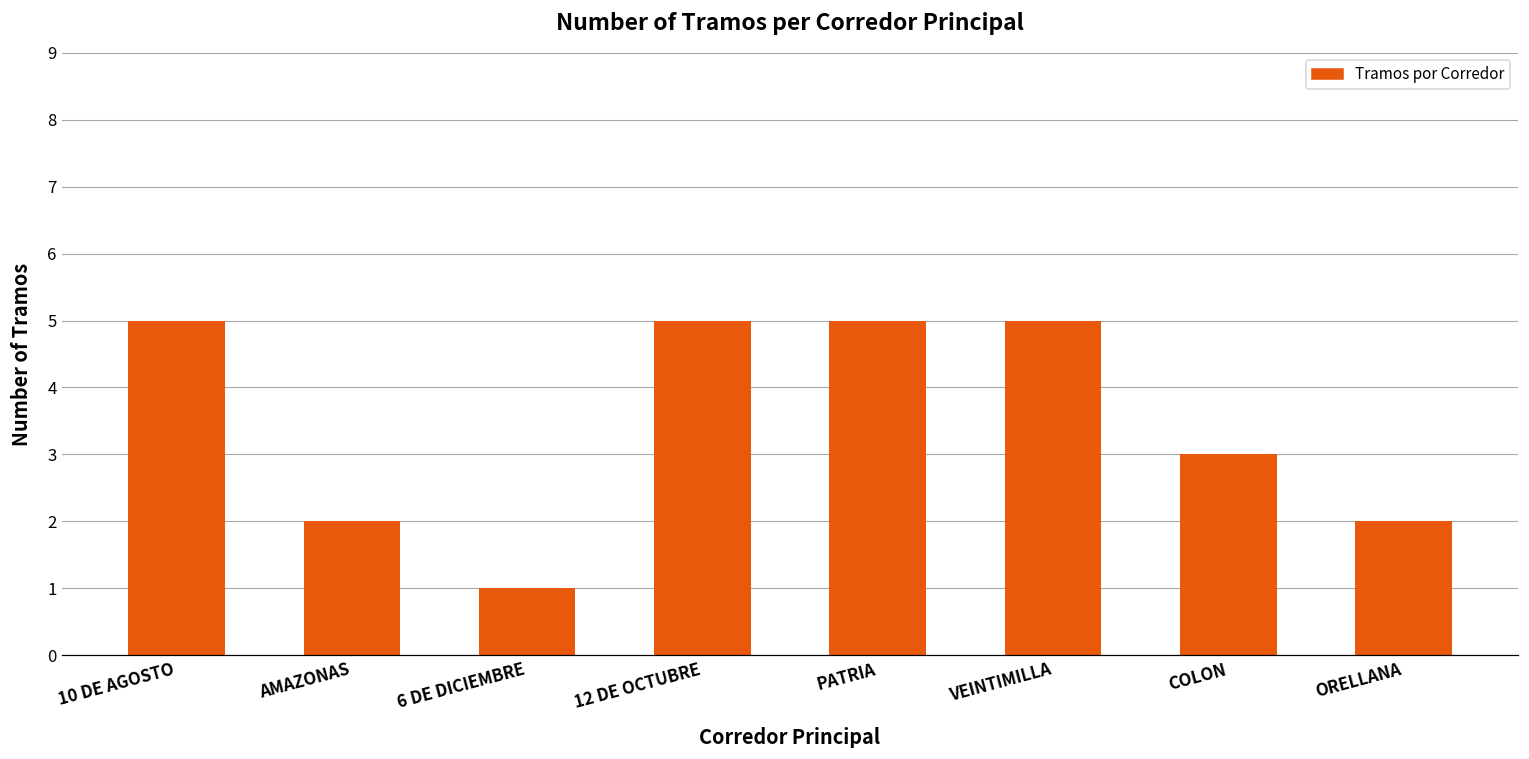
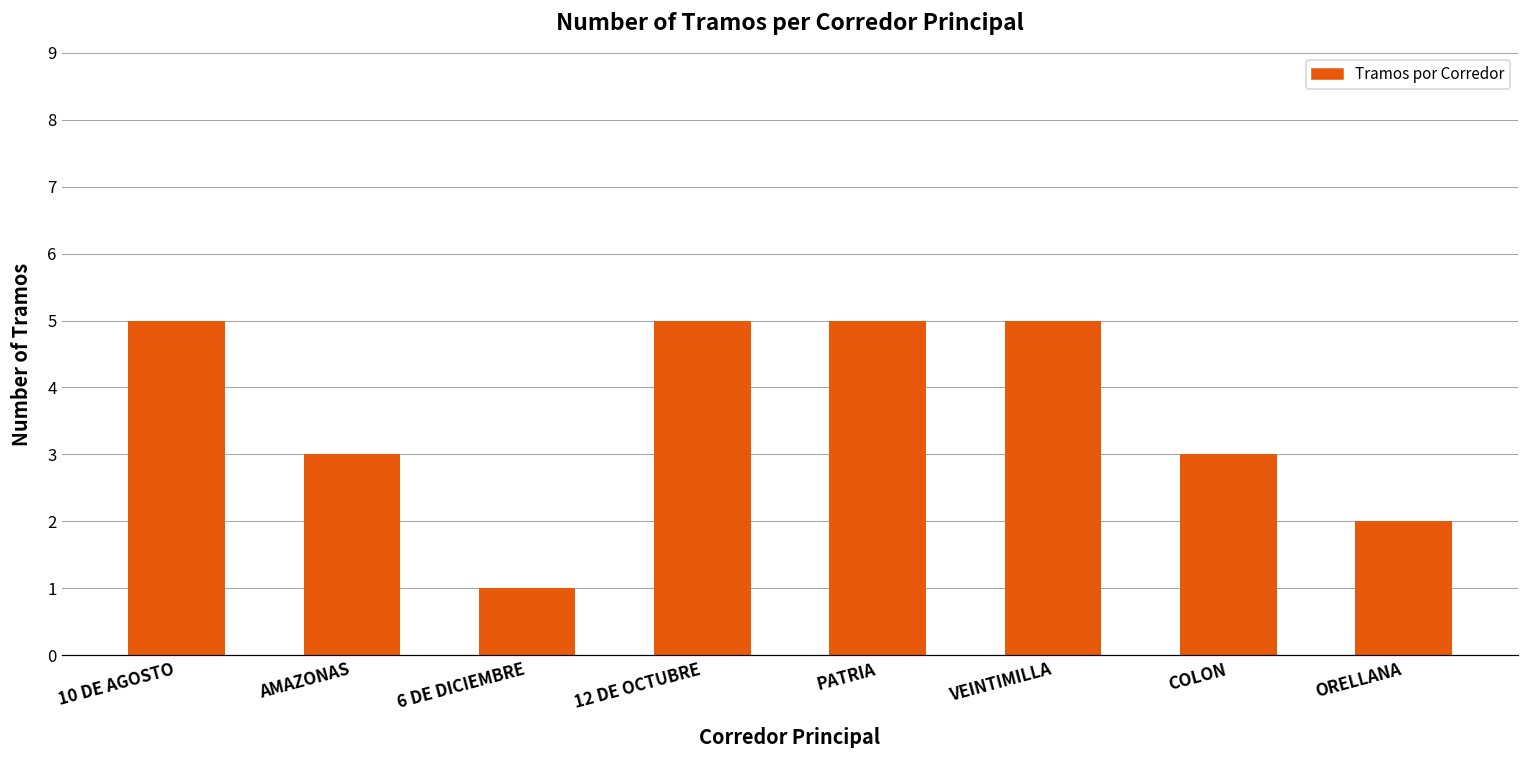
  {
    "10 DE AGOSTO": 5,
-   "AMAZONAS": 2,
+   "AMAZONAS": 3,
    "6 DE DICIEMBRE": 1,
    "12 DE OCTUBRE": 5,
    "PATRIA": 5,
    "VEINTIMILLA": 5,
    "COLON": 3,
    "ORELLANA": 2
  }
